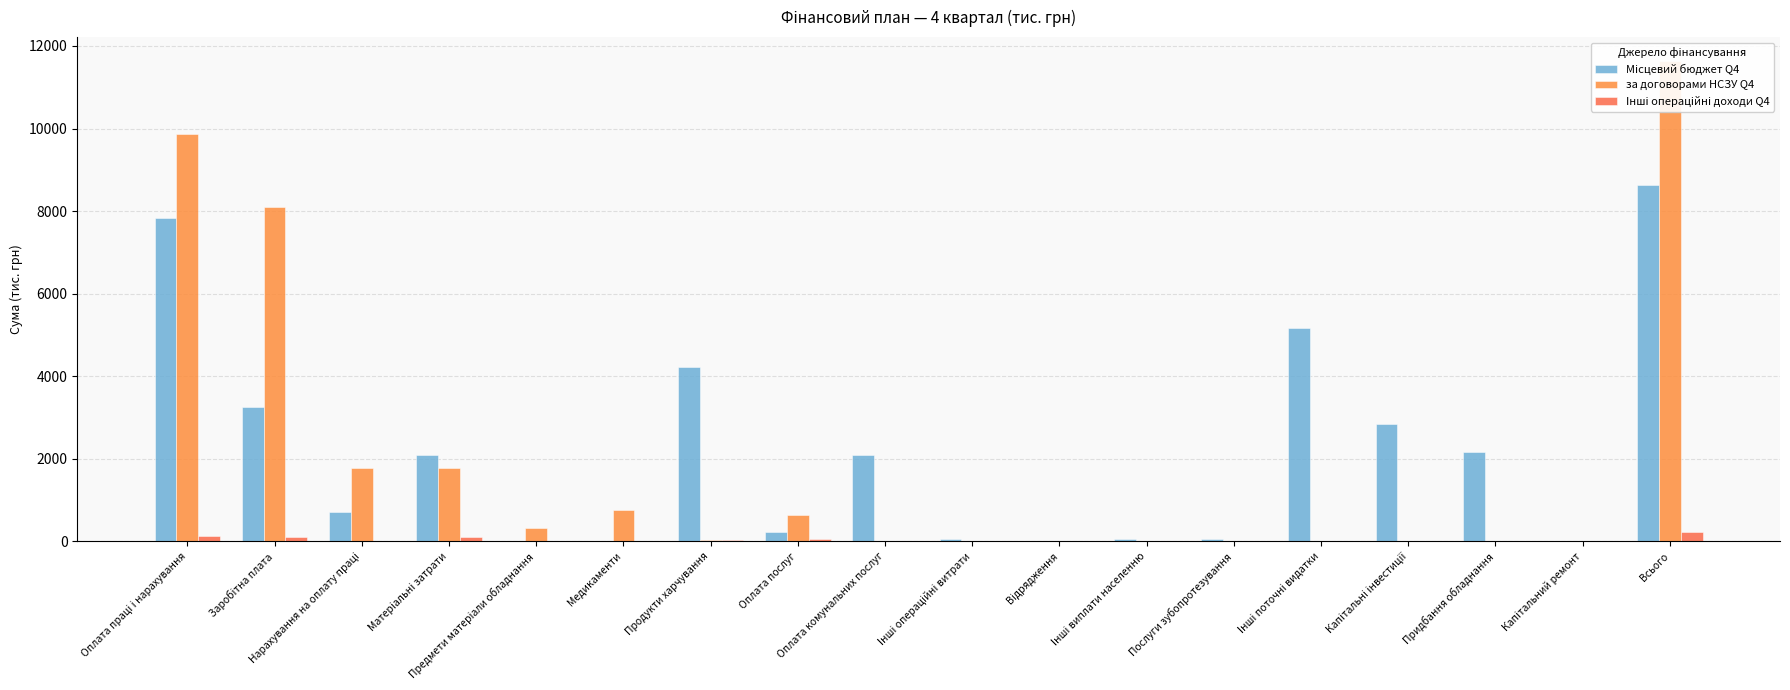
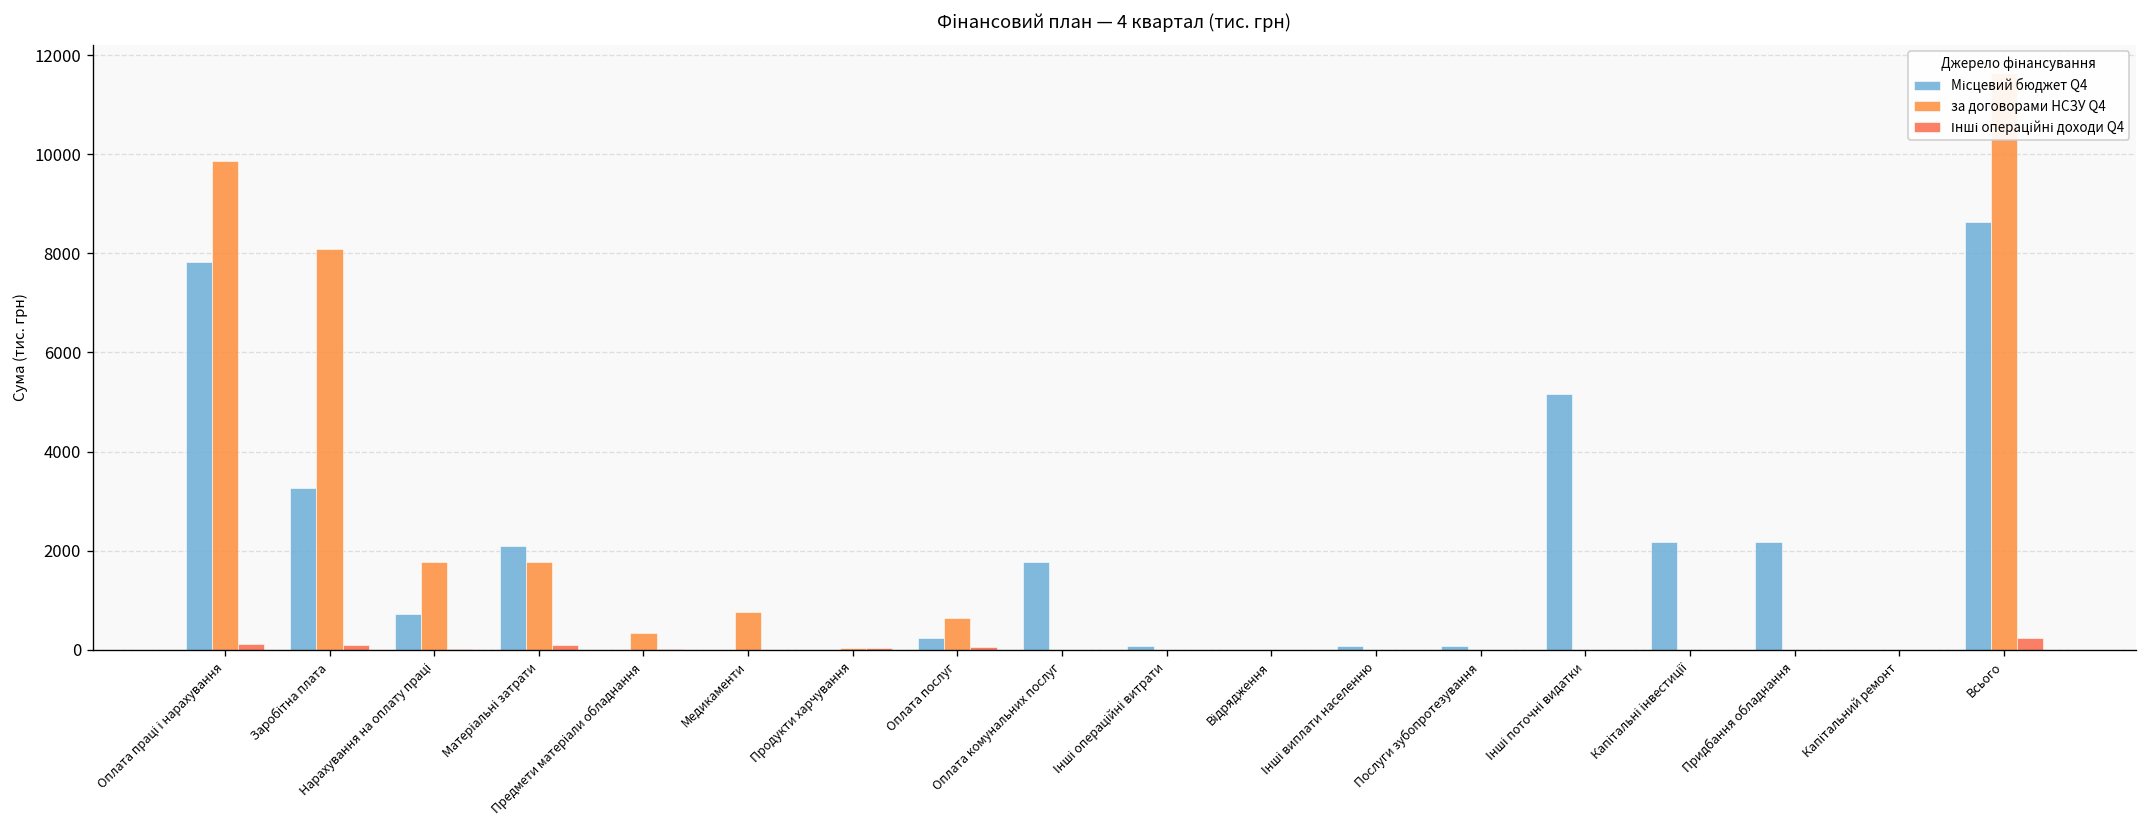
  {
    "Місцевий бюджет Q4": {
      "Оплата праці і нарахування": 7800,
      "Заробітна плата": 3300,
      "Нарахування на оплату праці": 700,
      "Матеріальні затрати": 2100,
      "Предмети матеріали обладнання": 0,
      "Медикаменти": 0,
-     "Продукти харчування": 4200,
+     "Продукти харчування": 0,
      "Оплата послуг": 200,
-     "Оплата комунальних послуг": 2100,
+     "Оплата комунальних послуг": 1800,
      "Інші операційні витрати": 100,
      "Відрядження": 0,
      "Інші виплати населенню": 100,
      "Послуги зубопротезування": 100,
      "Інші поточні видатки": 5200,
-     "Капітальні інвестиції": 2900,
+     "Капітальні інвестиції": 2200,
      "Придбання обладнання": 2200,
      "Капітальний ремонт": 0,
      "Всього": 8600
    }
  }
